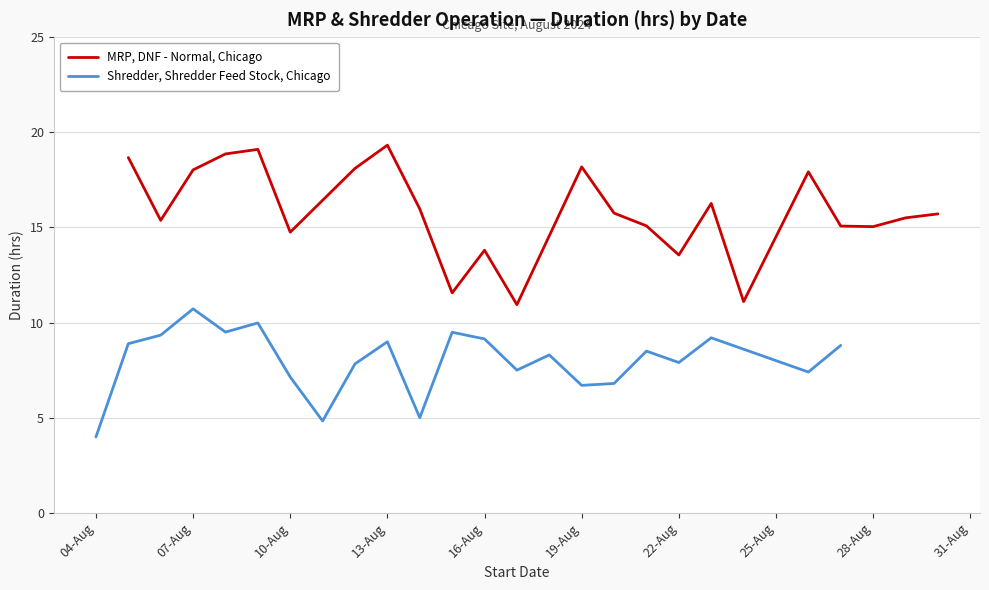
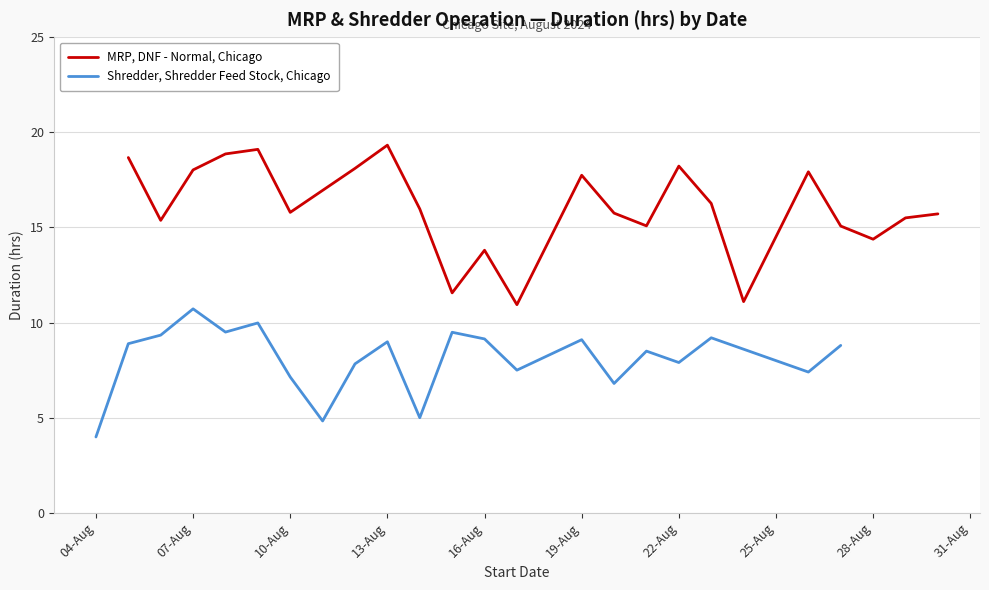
  {
    "MRP, DNF - Normal, Chicago": {
      "07-Aug": 18.0,
-     "10-Aug": 14.8,
+     "10-Aug": 15.8,
      "13-Aug": 19.3,
      "16-Aug": 13.8,
-     "19-Aug": 18.2,
-     "22-Aug": 13.6,
-     "28-Aug": 15.0
+     "19-Aug": 17.7,
+     "22-Aug": 18.2,
+     "28-Aug": 14.4
    },
    "Shredder, Shredder Feed Stock, Chicago": {
      "04-Aug": 4.0,
      "07-Aug": 10.7,
      "10-Aug": 7.1,
      "13-Aug": 9.0,
      "16-Aug": 9.1,
-     "19-Aug": 6.7,
+     "19-Aug": 9.1,
      "22-Aug": 7.9
    }
  }
